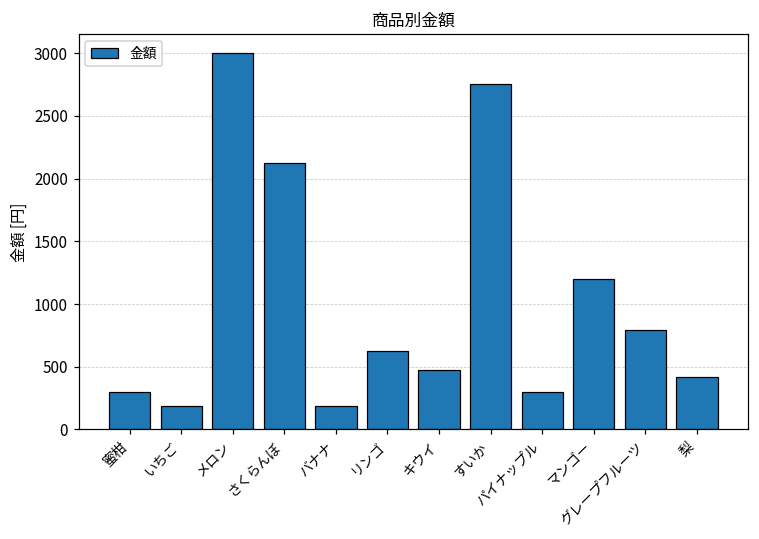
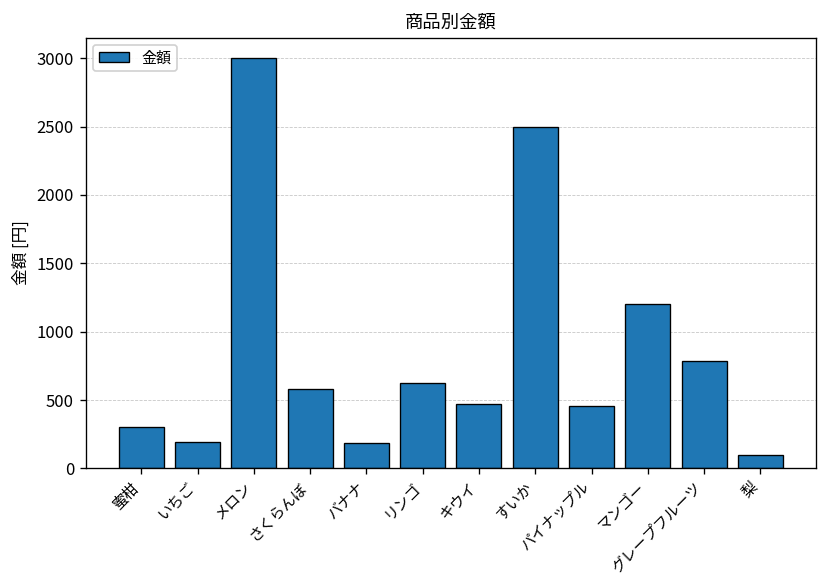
  {
    "蜜柑": 300,
    "いちご": 190,
    "メロン": 3000,
-   "さくらんぼ": 2120,
+   "さくらんぼ": 580,
    "バナナ": 180,
    "リンゴ": 630,
    "キウイ": 470,
-   "すいか": 2750,
-   "パイナップル": 300,
+   "すいか": 2500,
+   "パイナップル": 450,
    "マンゴー": 1200,
    "グレープフルーツ": 790,
-   "梨": 420
+   "梨": 100
  }
